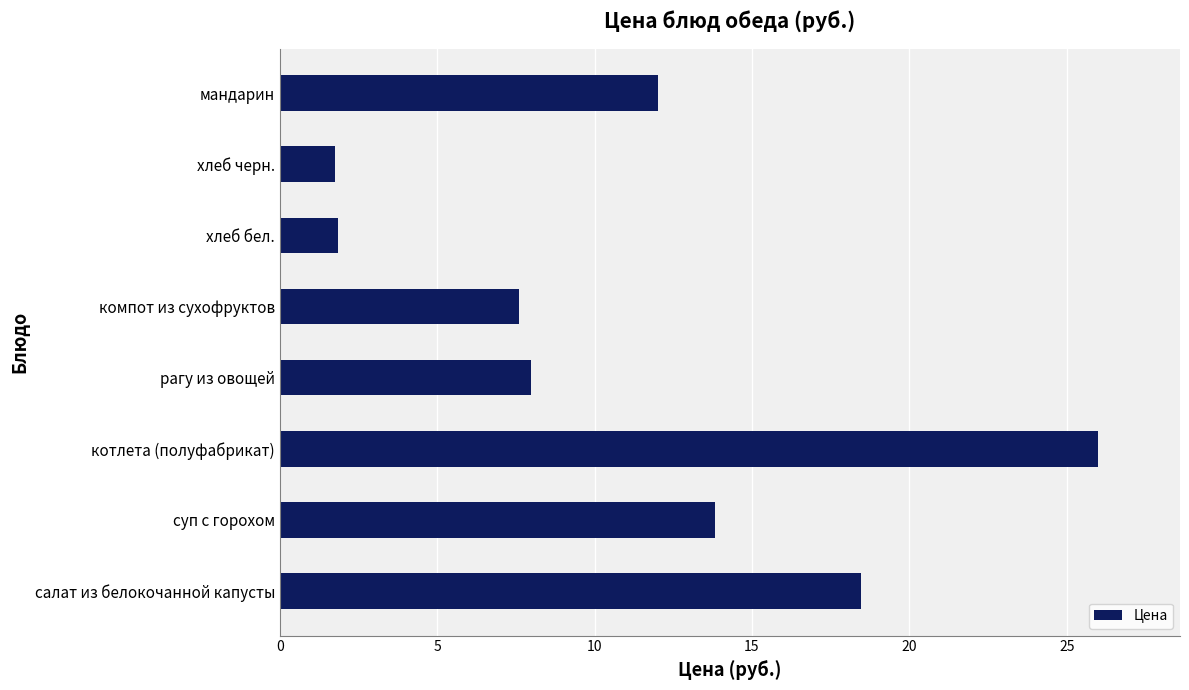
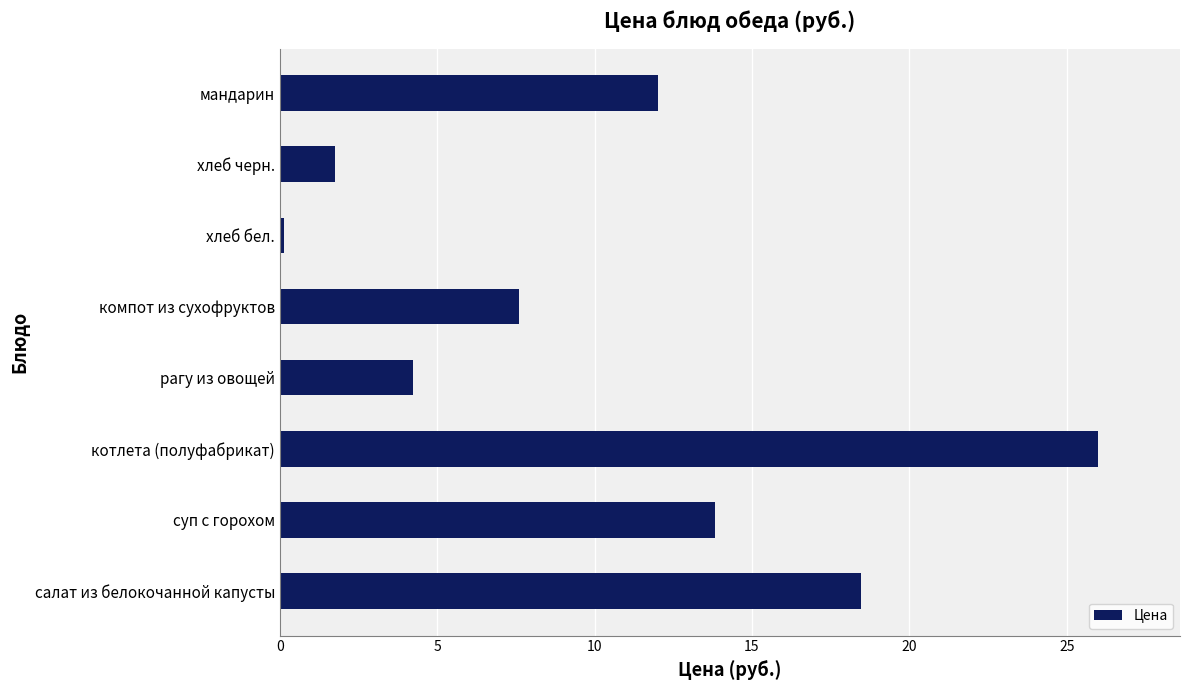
  {
    "мандарин": 12.0,
    "хлеб черн.": 1.7,
-   "хлеб бел.": 1.9,
+   "хлеб бел.": 0.1,
    "компот из сухофруктов": 7.6,
-   "рагу из овощей": 8.0,
+   "рагу из овощей": 4.2,
    "котлета (полуфабрикат)": 26.0,
    "суп с горохом": 13.8,
    "салат из белокочанной капусты": 18.5
  }
